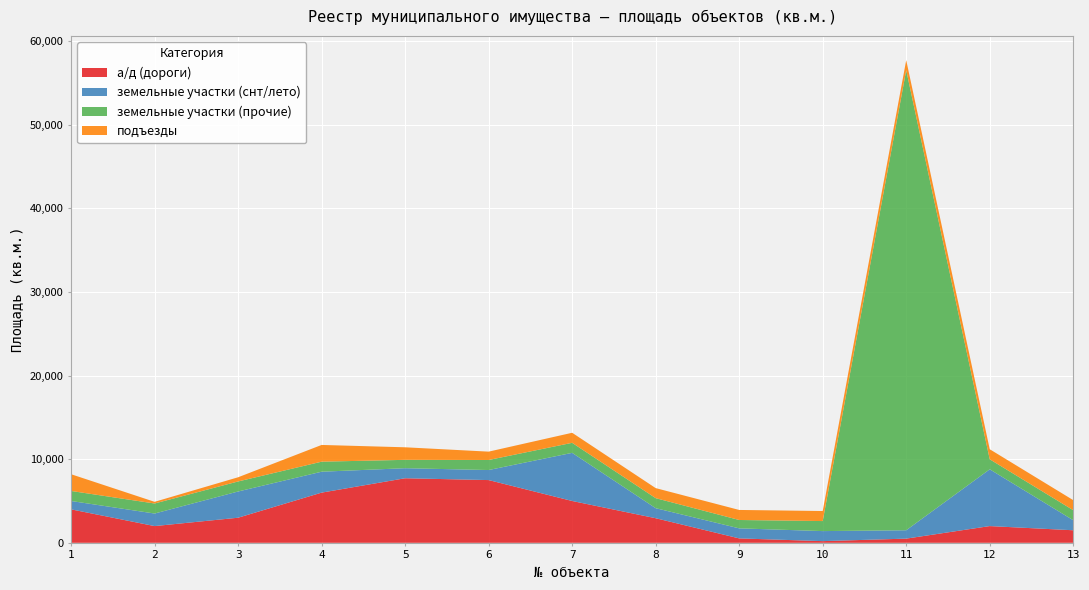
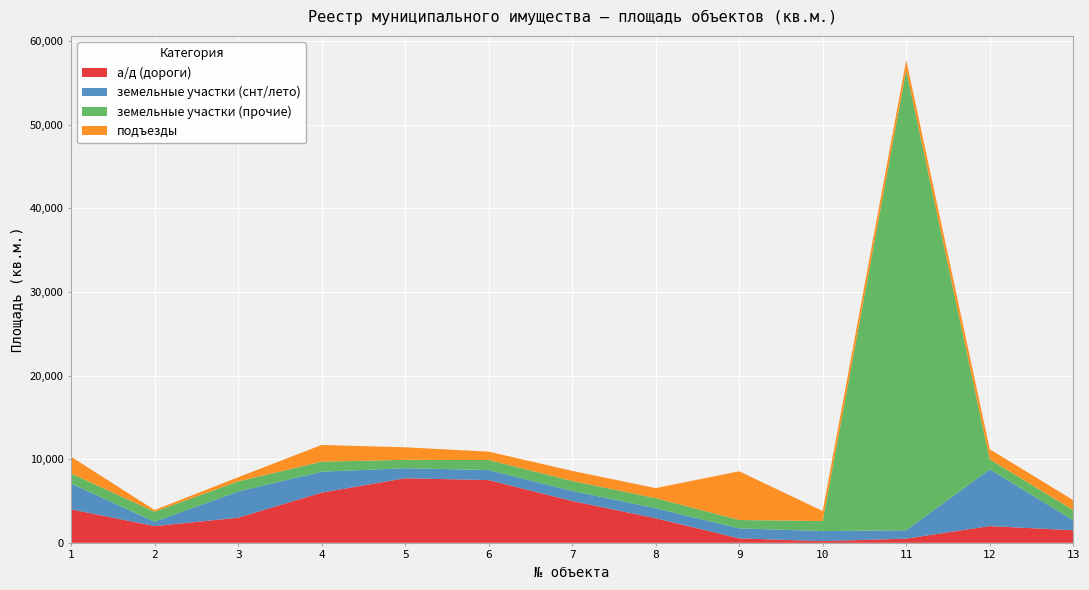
  {
    "а/д (дороги)": {
      "1": "4,000",
      "2": "2,000",
      "3": "3,000",
      "4": "6,000",
      "5": "8,000",
      "6": "8,000",
      "7": "5,000",
      "8": "3,000",
      "9": "1,000",
      "11": "1,000",
      "12": "2,000",
      "13": "2,000"
    },
    "земельные участки (снт/лето)": {
-     "1": "1,000",
-     "2": "2,000",
+     "1": "3,000",
+     "2": "1,000",
      "3": "3,000",
      "4": "3,000",
      "5": "1,000",
      "6": "1,000",
-     "7": "6,000",
+     "7": "1,000",
      "8": "1,000",
      "9": "1,000",
      "10": "1,000",
      "11": "1,000",
      "12": "7,000",
      "13": "1,000"
    },
    "земельные участки (прочие)": {
      "1": "1,000",
      "3": "1,000",
      "4": "1,000",
      "5": "1,000",
      "6": "1,000",
      "7": "1,000",
      "8": "1,000",
      "9": "1,000",
      "10": "1,000",
      "11": "55,000",
      "12": "1,000",
      "13": "1,000"
    },
    "подъезды": {
      "1": "2,000",
      "3": "1,000",
      "4": "2,000",
      "5": "2,000",
      "6": "1,000",
      "7": "1,000",
      "8": "1,000",
-     "9": "1,000",
+     "9": "6,000",
      "10": "1,000",
      "11": "1,000",
      "12": "1,000",
      "13": "1,000"
    }
  }
